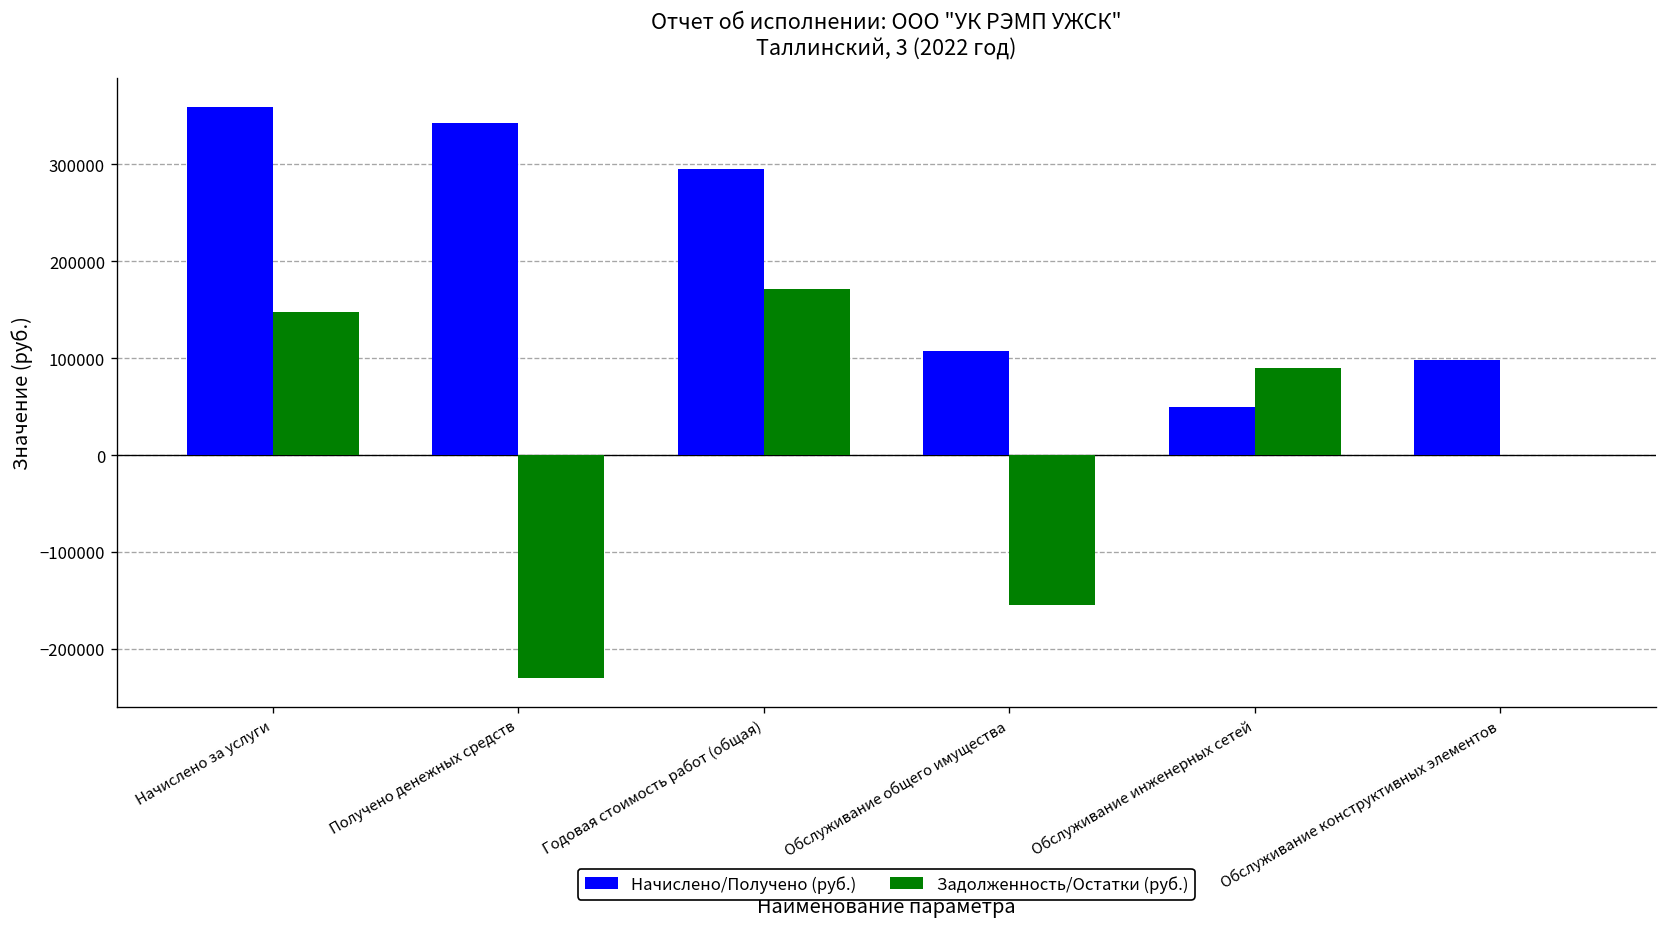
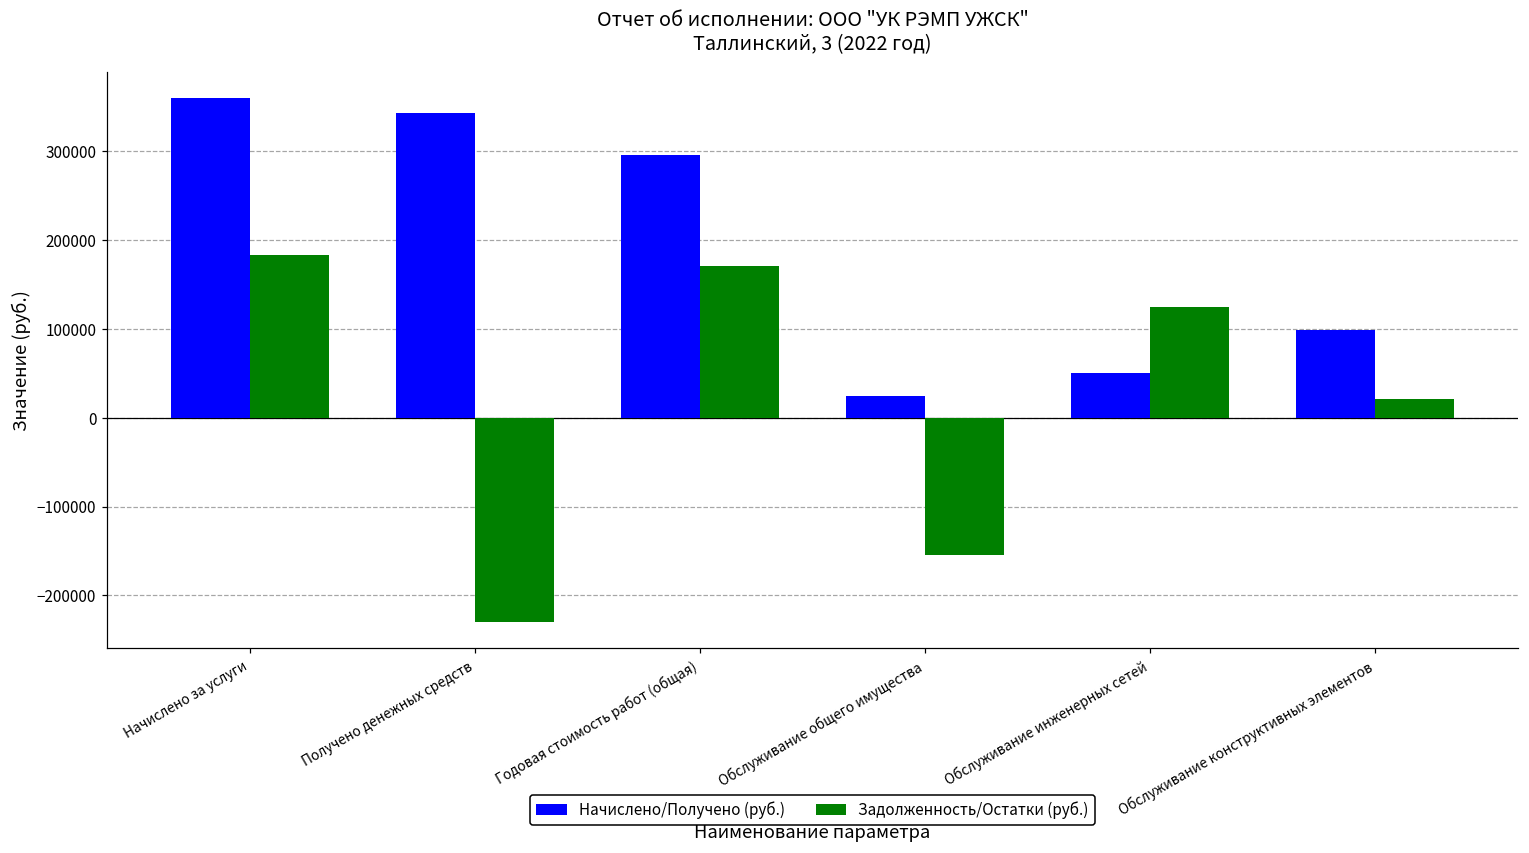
  {
    "Начислено/Получено (руб.)": {
      "Начислено за услуги": 360000,
      "Получено денежных средств": 340000,
      "Годовая стоимость работ (общая)": 300000,
-     "Обслуживание общего имущества": 110000,
+     "Обслуживание общего имущества": 20000,
      "Обслуживание инженерных сетей": 50000,
      "Обслуживание конструктивных элементов": 100000
    },
    "Задолженность/Остатки (руб.)": {
-     "Начислено за услуги": 150000,
+     "Начислено за услуги": 180000,
      "Получено денежных средств": -230000,
      "Годовая стоимость работ (общая)": 170000,
      "Обслуживание общего имущества": -160000,
-     "Обслуживание инженерных сетей": 90000,
-     "Обслуживание конструктивных элементов": 0
+     "Обслуживание инженерных сетей": 120000,
+     "Обслуживание конструктивных элементов": 20000
    }
  }
